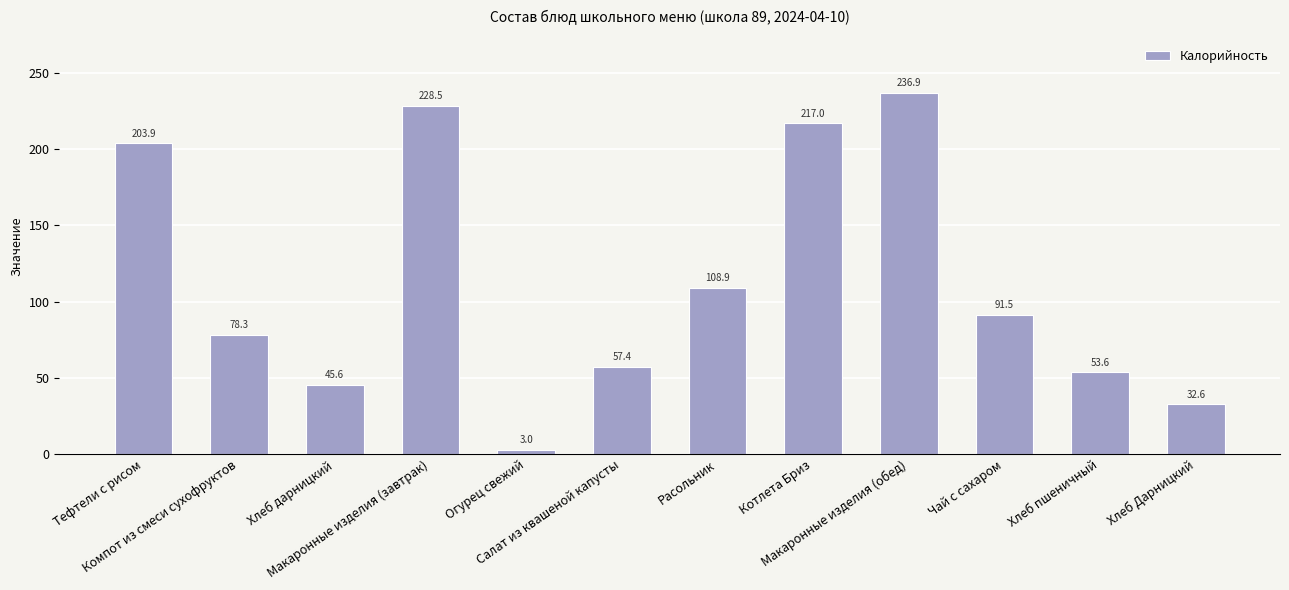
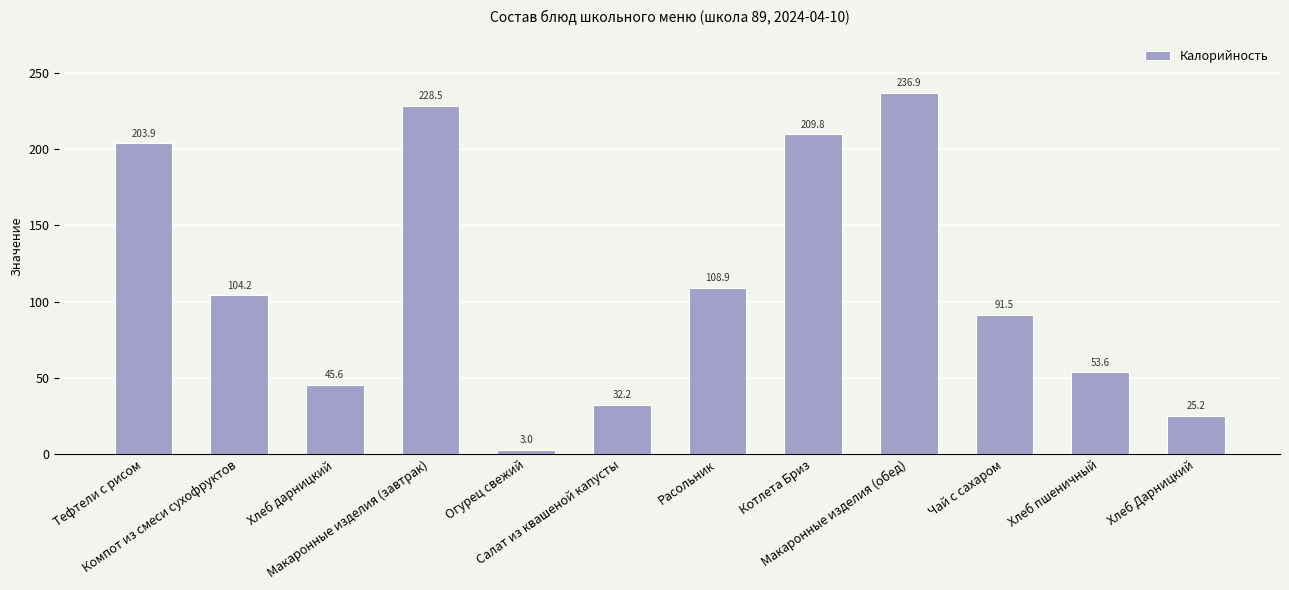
  {
    "Тефтели с рисом": 203.9,
-   "Компот из смеси сухофруктов": 78.3,
+   "Компот из смеси сухофруктов": 104.2,
    "Хлеб дарницкий": 45.6,
    "Макаронные изделия (завтрак)": 228.5,
    "Огурец свежий": 3.0,
-   "Салат из квашеной капусты": 57.4,
+   "Салат из квашеной капусты": 32.2,
    "Расольник": 108.9,
-   "Котлета Бриз": 217.0,
+   "Котлета Бриз": 209.8,
    "Макаронные изделия (обед)": 236.9,
    "Чай с сахаром": 91.5,
    "Хлеб пшеничный": 53.6,
-   "Хлеб Дарницкий": 32.6
+   "Хлеб Дарницкий": 25.2
  }
